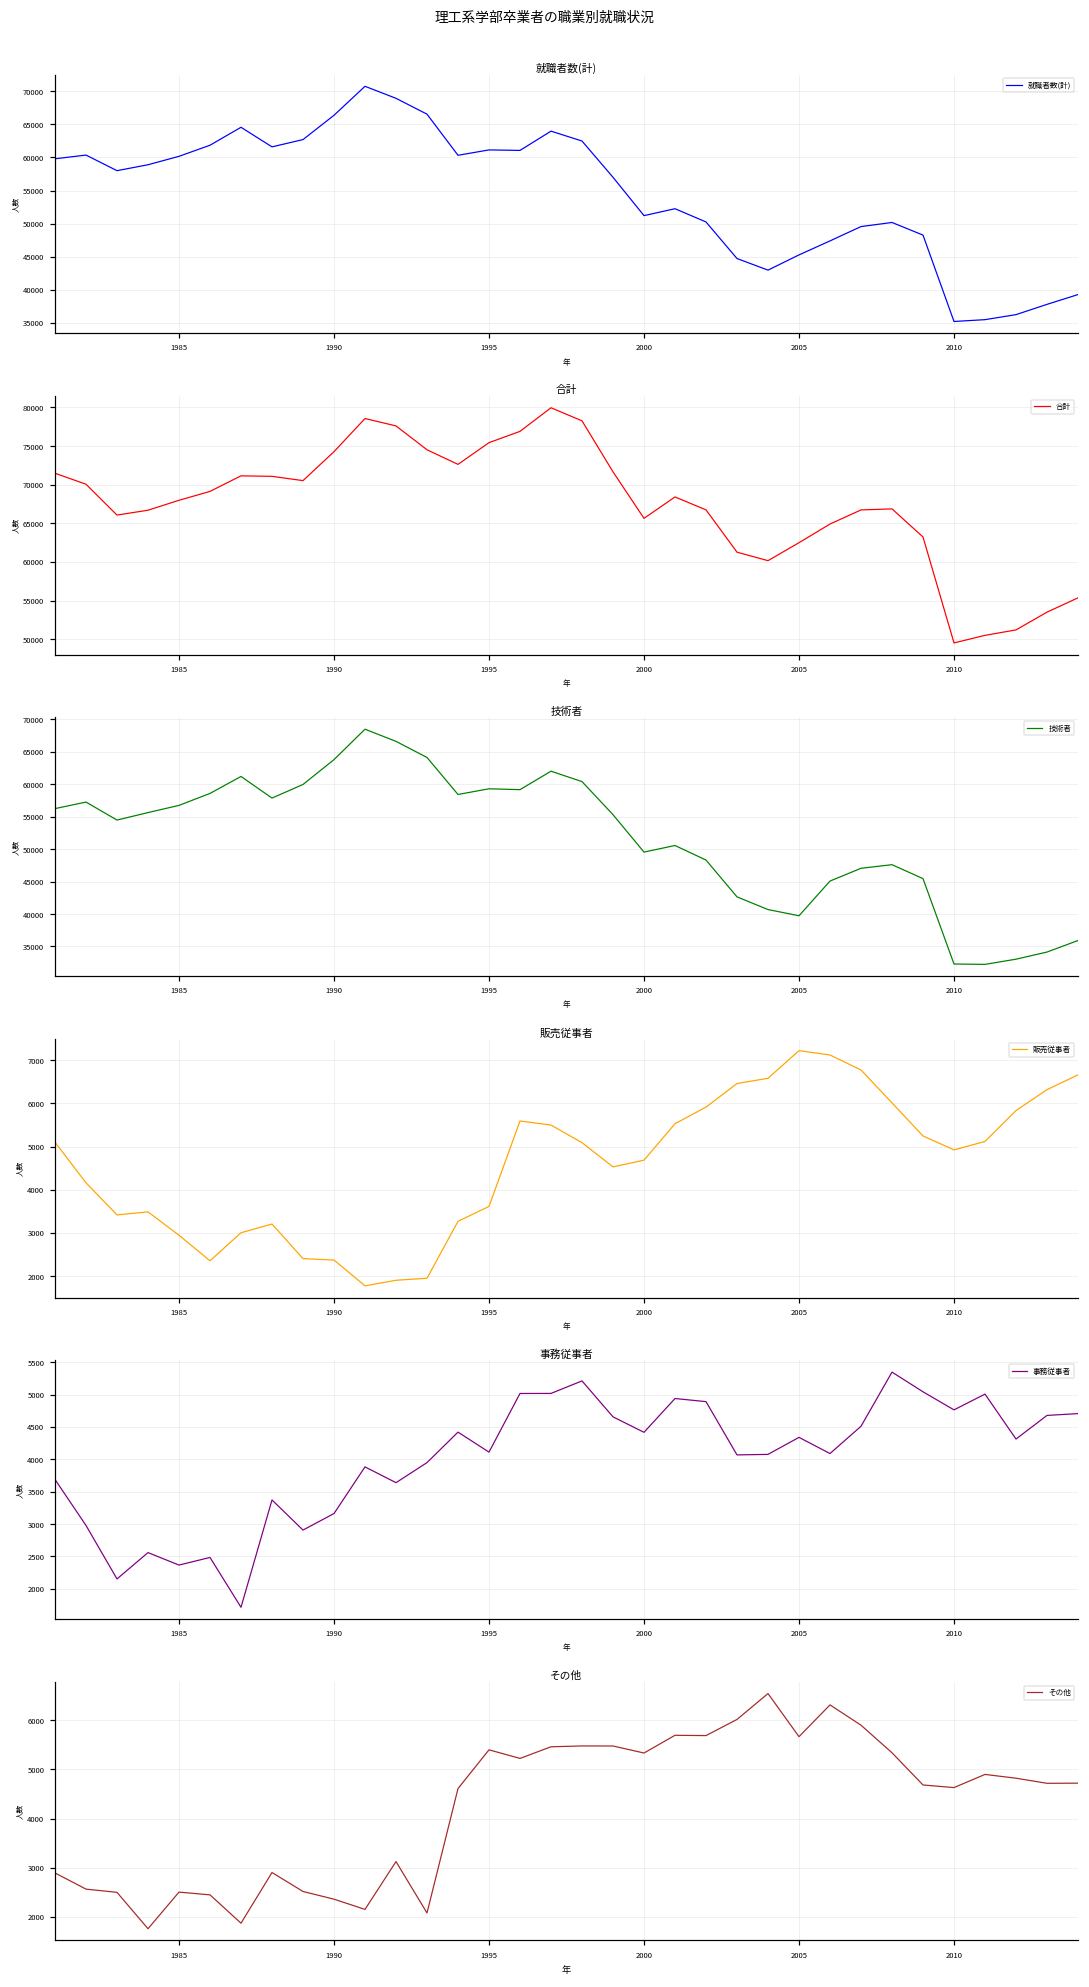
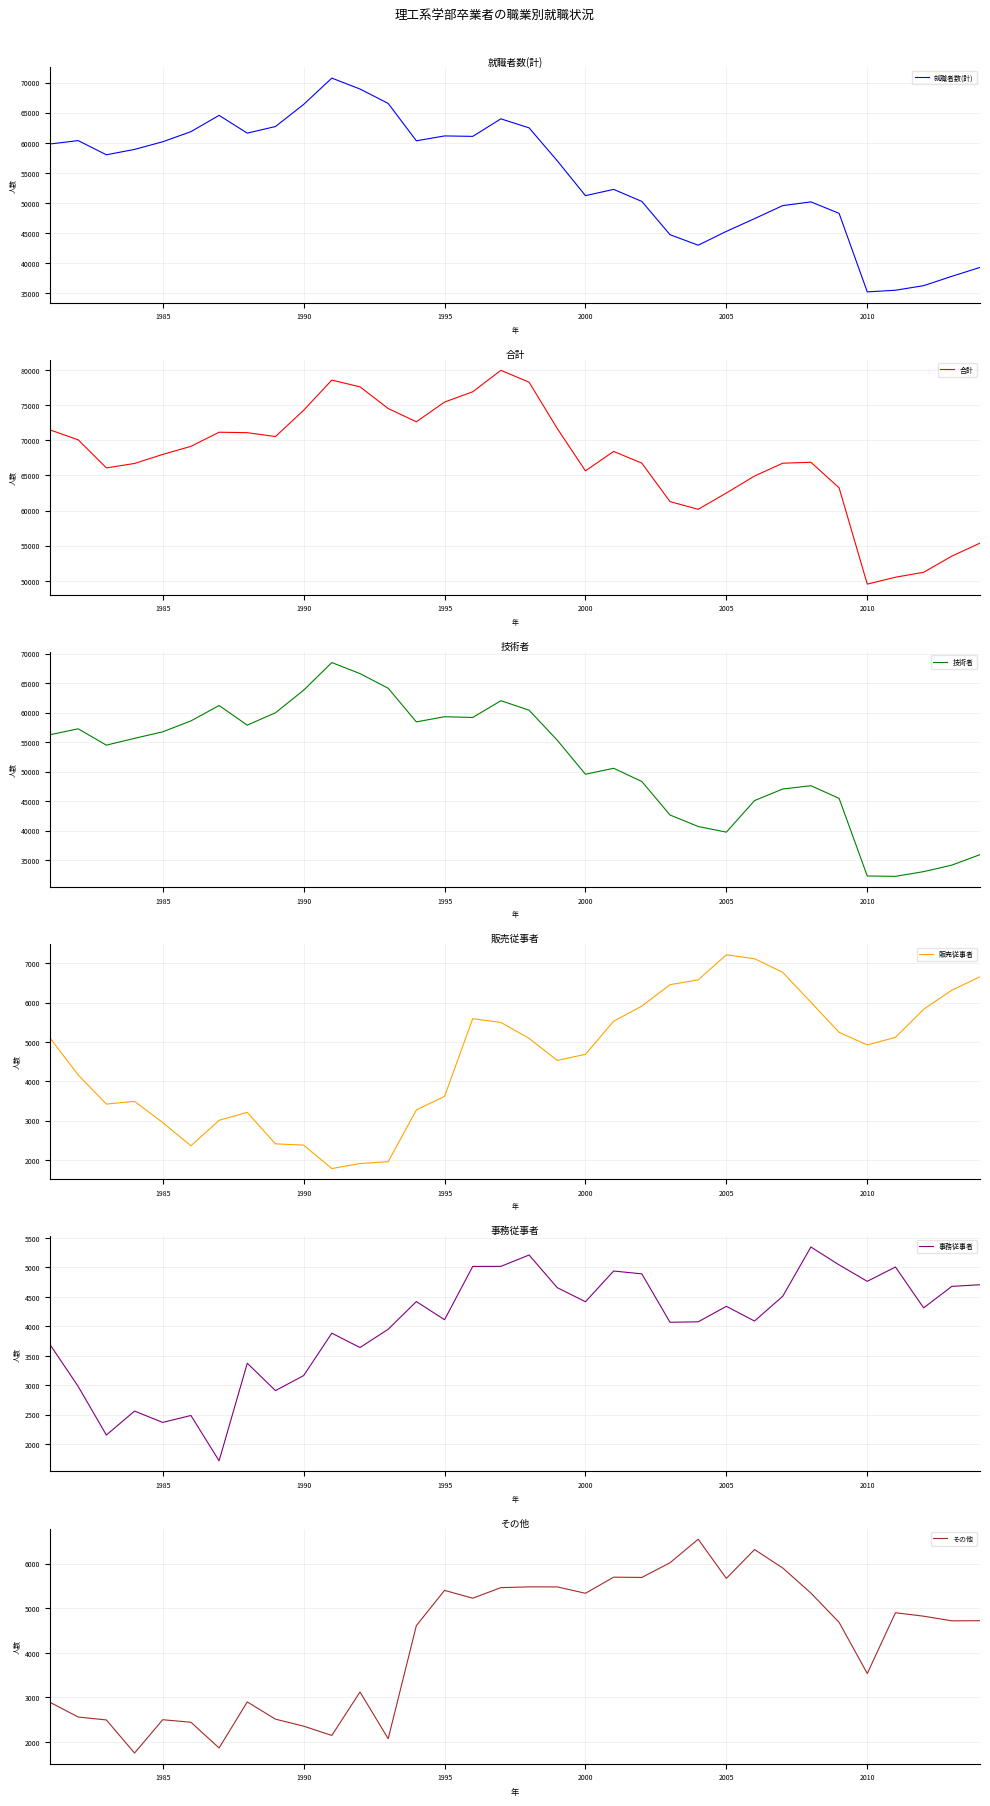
  {
    "就職者数(計)": {
      "1985": 60000,
      "1990": 66000,
      "1995": 61000,
      "2000": 51000,
      "2005": 45000,
      "2010": 35000
    },
    "合計": {
      "1985": 68000,
      "1990": 74000,
      "1995": 75000,
      "2000": 66000,
      "2005": 62000,
      "2010": 50000
    },
    "技術者": {
      "1985": 57000,
      "1990": 64000,
      "1995": 59000,
      "2000": 50000,
      "2005": 40000,
      "2010": 32000
    },
    "販売従事者": {
      "1985": 2900,
      "1990": 2400,
      "1995": 3600,
      "2000": 4700,
      "2005": 7200,
      "2010": 4900
    },
    "事務従事者": {
      "1985": 2400,
      "1990": 3200,
      "1995": 4100,
      "2000": 4400,
      "2005": 4300,
      "2010": 4800
    },
    "その他": {
      "1985": 2500,
      "1990": 2400,
      "1995": 5400,
      "2000": 5300,
      "2005": 5700,
-     "2010": 4600
+     "2010": 3500
    }
  }
